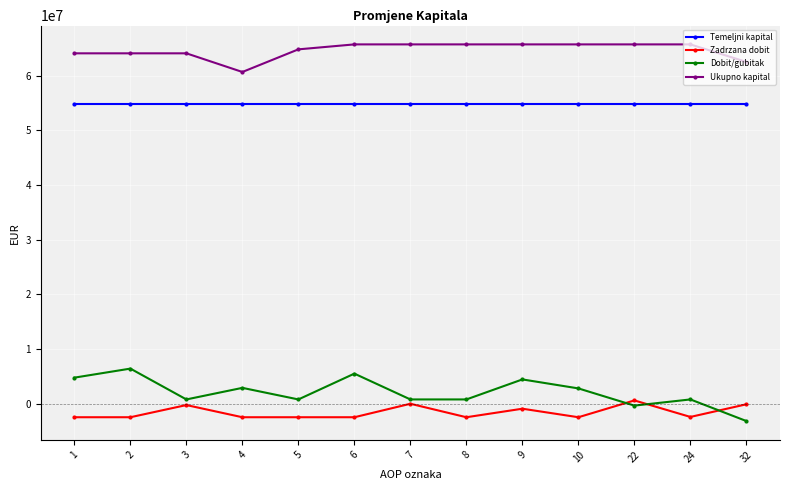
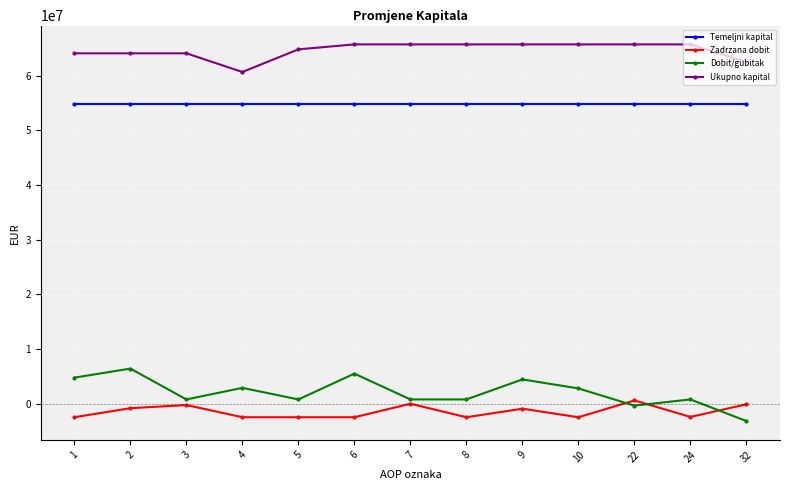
  {
    "Temeljni kapital": {
      "1": 55000000,
      "2": 55000000,
      "3": 55000000,
      "4": 55000000,
      "5": 55000000,
      "6": 55000000,
      "7": 55000000,
      "8": 55000000,
      "9": 55000000,
      "10": 55000000,
      "22": 55000000,
      "24": 55000000,
      "32": 55000000
    },
    "Zadrzana dobit": {
      "1": -3000000,
-     "2": -3000000,
+     "2": -1000000,
      "3": 0,
      "4": -3000000,
      "5": -3000000,
      "6": -3000000,
      "7": 0,
      "8": -3000000,
      "9": -1000000,
      "10": -3000000,
      "22": 1000000,
      "24": -2000000,
      "32": 0
    },
    "Dobit/gubitak": {
      "1": 5000000,
      "2": 6000000,
      "3": 1000000,
      "4": 3000000,
      "5": 1000000,
      "6": 5000000,
      "7": 1000000,
      "8": 1000000,
      "9": 4000000,
      "10": 3000000,
      "22": 0,
      "24": 1000000,
      "32": -3000000
    },
    "Ukupno kapital": {
      "1": 64000000,
      "2": 64000000,
      "3": 64000000,
      "4": 61000000,
      "5": 65000000,
      "6": 66000000,
      "7": 66000000,
      "8": 66000000,
      "9": 66000000,
      "10": 66000000,
      "22": 66000000
    }
  }
